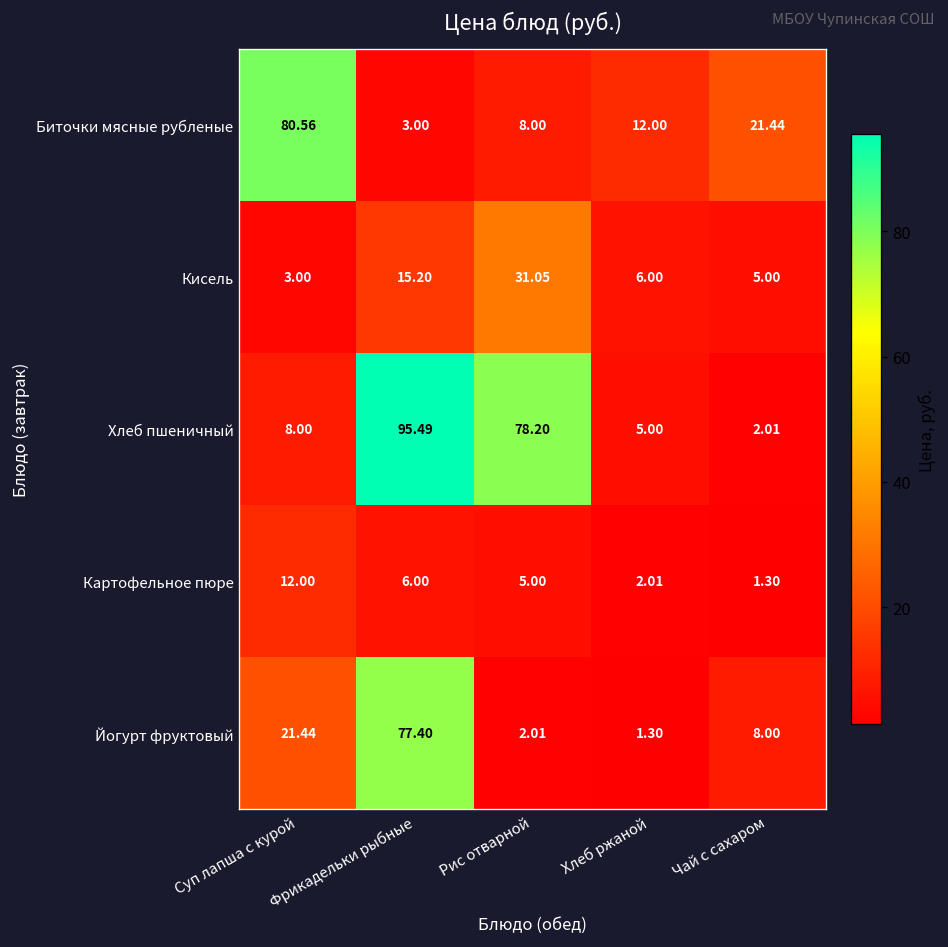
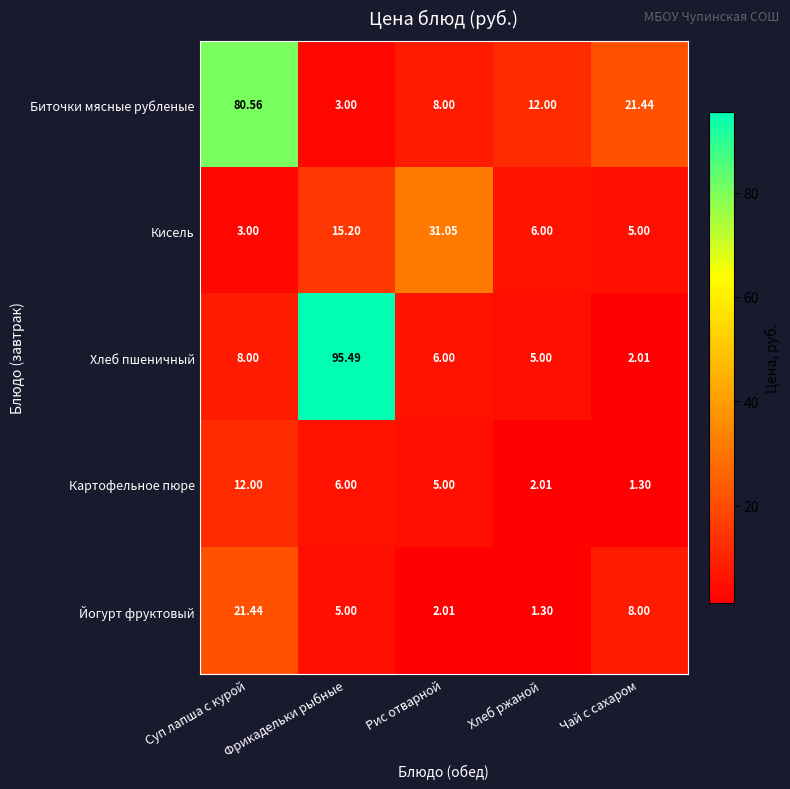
  {
    "Биточки мясные рубленые": {
      "Суп лапша с курой": 80.56,
      "Фрикадельки рыбные": 3.00,
      "Рис отварной": 8.00,
      "Хлеб ржаной": 12.00,
      "Чай с сахаром": 21.44
    },
    "Кисель": {
      "Суп лапша с курой": 3.00,
      "Фрикадельки рыбные": 15.20,
      "Рис отварной": 31.05,
      "Хлеб ржаной": 6.00,
      "Чай с сахаром": 5.00
    },
    "Хлеб пшеничный": {
      "Суп лапша с курой": 8.00,
      "Фрикадельки рыбные": 95.49,
-     "Рис отварной": 78.20,
+     "Рис отварной": 6.00,
      "Хлеб ржаной": 5.00,
      "Чай с сахаром": 2.01
    },
    "Картофельное пюре": {
      "Суп лапша с курой": 12.00,
      "Фрикадельки рыбные": 6.00,
      "Рис отварной": 5.00,
      "Хлеб ржаной": 2.01,
      "Чай с сахаром": 1.30
    },
    "Йогурт фруктовый": {
      "Суп лапша с курой": 21.44,
-     "Фрикадельки рыбные": 77.40,
+     "Фрикадельки рыбные": 5.00,
      "Рис отварной": 2.01,
      "Хлеб ржаной": 1.30,
      "Чай с сахаром": 8.00
    }
  }
